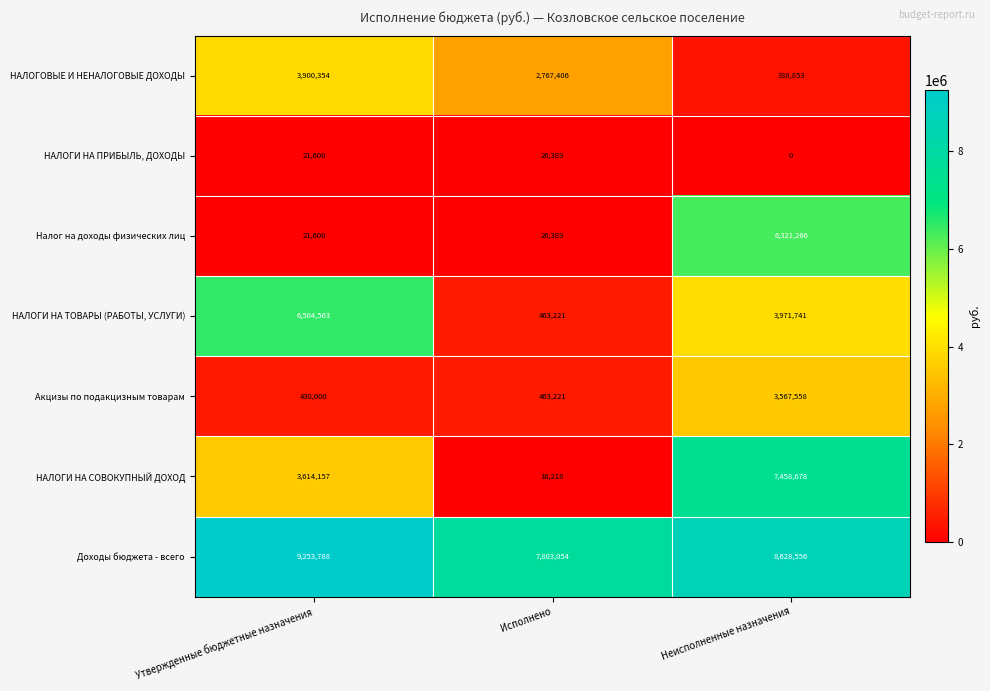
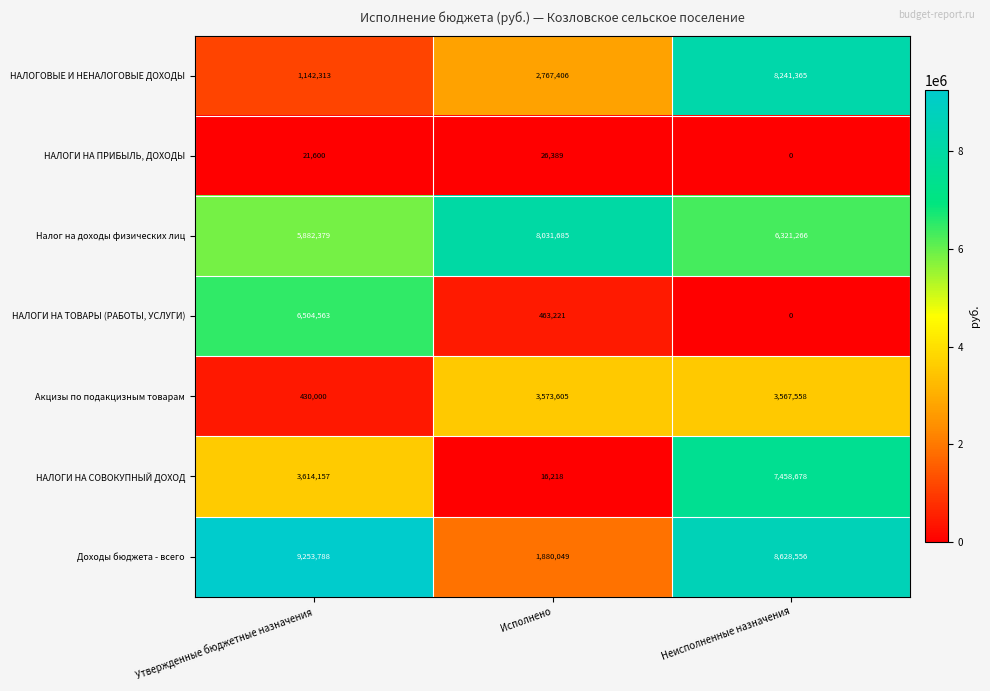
  {
    "НАЛОГОВЫЕ И НЕНАЛОГОВЫЕ ДОХОДЫ": {
-     "Утвержденные бюджетные назначения": "3,900,354",
+     "Утвержденные бюджетные назначения": "1,142,313",
      "Исполнено": "2,767,406",
-     "Неисполненные назначения": "338,853"
+     "Неисполненные назначения": "8,241,365"
    },
    "НАЛОГИ НА ПРИБЫЛЬ, ДОХОДЫ": {
      "Утвержденные бюджетные назначения": "21,600",
      "Исполнено": "26,389",
      "Неисполненные назначения": "0"
    },
    "Налог на доходы физических лиц": {
-     "Утвержденные бюджетные назначения": "21,600",
-     "Исполнено": "26,389",
+     "Утвержденные бюджетные назначения": "5,882,379",
+     "Исполнено": "8,031,685",
      "Неисполненные назначения": "6,321,266"
    },
    "НАЛОГИ НА ТОВАРЫ (РАБОТЫ, УСЛУГИ)": {
      "Утвержденные бюджетные назначения": "6,504,563",
      "Исполнено": "463,221",
-     "Неисполненные назначения": "3,971,741"
+     "Неисполненные назначения": "0"
    },
    "Акцизы по подакцизным товарам": {
      "Утвержденные бюджетные назначения": "430,000",
-     "Исполнено": "463,221",
+     "Исполнено": "3,573,605",
      "Неисполненные назначения": "3,567,558"
    },
    "НАЛОГИ НА СОВОКУПНЫЙ ДОХОД": {
      "Утвержденные бюджетные назначения": "3,614,157",
      "Исполнено": "16,218",
      "Неисполненные назначения": "7,458,678"
    },
    "Доходы бюджета - всего": {
      "Утвержденные бюджетные назначения": "9,253,788",
-     "Исполнено": "7,803,054",
+     "Исполнено": "1,880,049",
      "Неисполненные назначения": "8,628,556"
    }
  }
